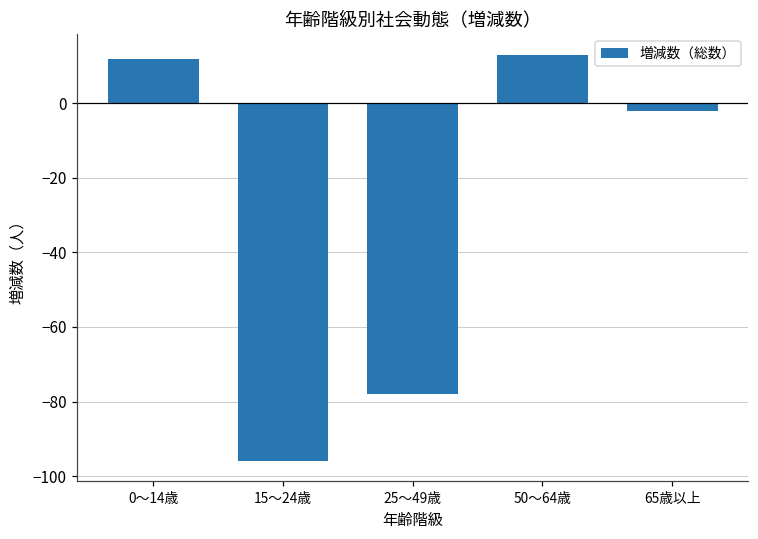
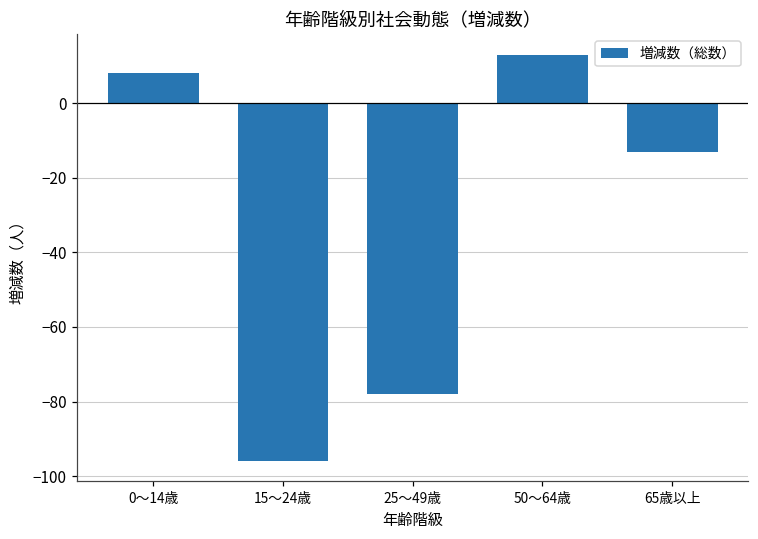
  {
-   "0～14歳": 12,
+   "0～14歳": 8,
    "15～24歳": -96,
    "25～49歳": -78,
    "50～64歳": 13,
-   "65歳以上": -2
+   "65歳以上": -13
  }
